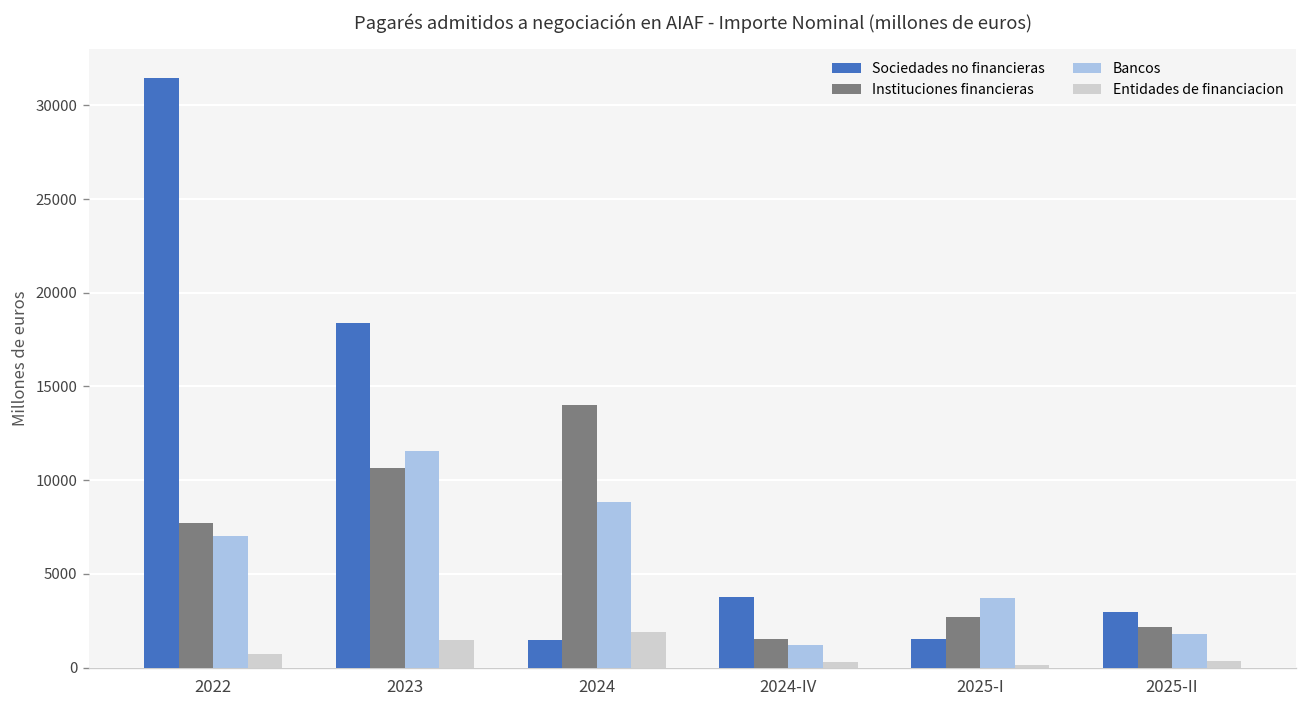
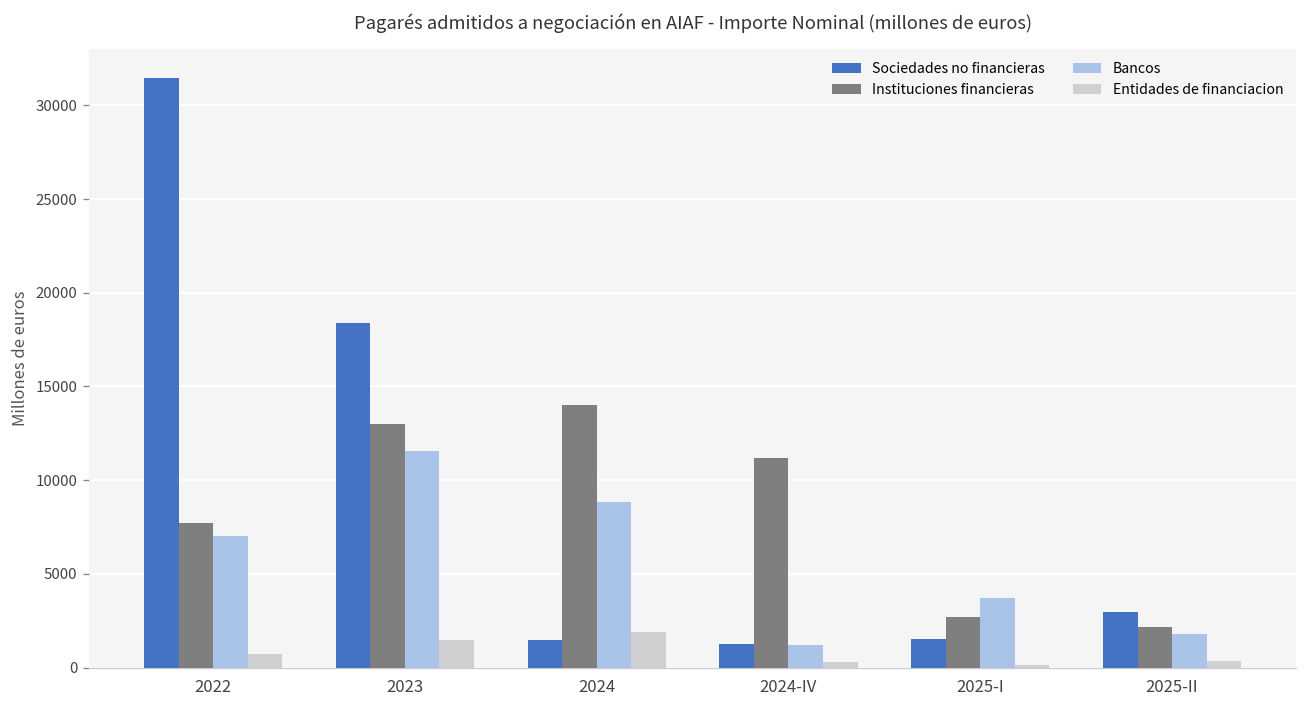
  {
    "Sociedades no financieras": {
      "2022": 31400,
      "2023": 18400,
      "2024": 1400,
-     "2024-IV": 3700,
+     "2024-IV": 1300,
      "2025-I": 1500,
      "2025-II": 3000
    },
    "Instituciones financieras": {
      "2022": 7700,
-     "2023": 10600,
+     "2023": 13000,
      "2024": 14000,
-     "2024-IV": 1500,
+     "2024-IV": 11200,
      "2025-I": 2700,
      "2025-II": 2200
    }
  }
